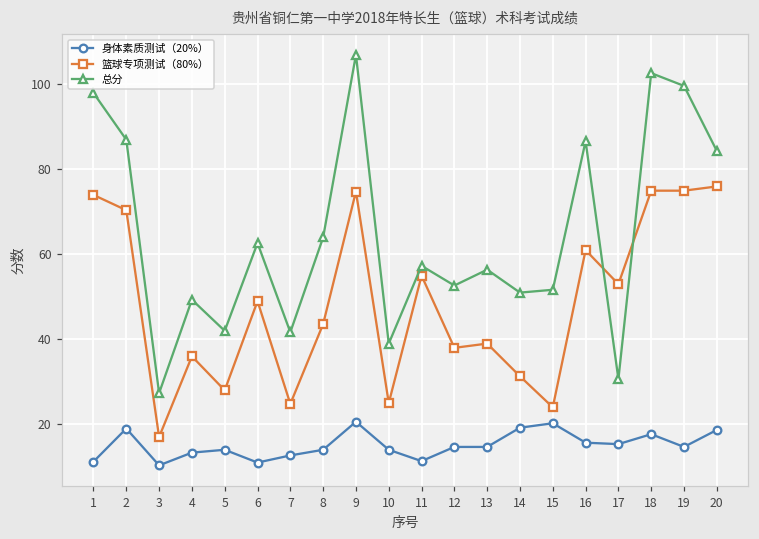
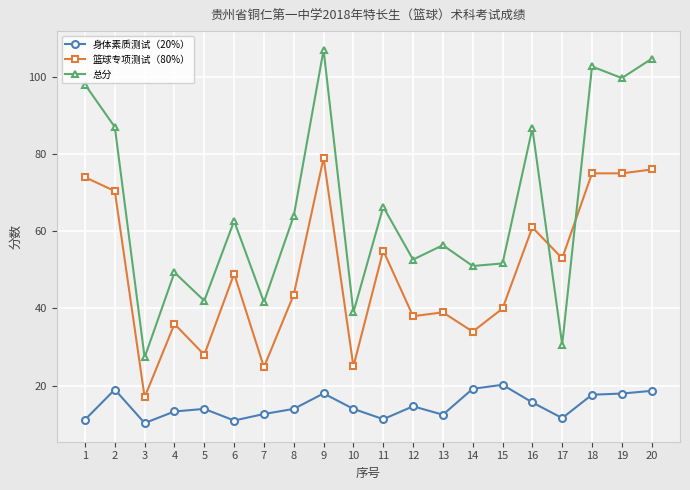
  {
    "身体素质测试（20%）": {
      "1": 11,
      "2": 19,
      "3": 10,
      "4": 13,
      "5": 14,
      "6": 11,
      "7": 13,
      "8": 14,
-     "9": 21,
+     "9": 18,
      "10": 14,
      "11": 11,
      "12": 15,
-     "13": 15,
+     "13": 12,
      "14": 19,
      "15": 20,
      "16": 16,
-     "17": 15,
+     "17": 12,
      "18": 18,
-     "19": 15,
+     "19": 18,
      "20": 19
    },
    "篮球专项测试（80%）": {
      "1": 74,
      "2": 70,
      "3": 17,
      "4": 36,
      "5": 28,
      "6": 49,
      "7": 25,
      "8": 44,
-     "9": 75,
+     "9": 79,
      "10": 25,
      "11": 55,
      "12": 38,
      "13": 39,
-     "14": 31,
-     "15": 24,
+     "14": 34,
+     "15": 40,
      "16": 61,
      "17": 53,
      "18": 75,
      "19": 75,
      "20": 76
    },
    "总分": {
      "1": 98,
      "2": 87,
      "3": 27,
      "4": 49,
      "5": 42,
      "6": 63,
      "7": 42,
      "8": 64,
      "9": 107,
      "10": 39,
-     "11": 57,
+     "11": 66,
      "12": 53,
      "13": 56,
      "14": 51,
      "15": 52,
      "16": 87,
      "17": 31,
      "18": 103,
      "19": 100,
-     "20": 84
+     "20": 105
    }
  }
